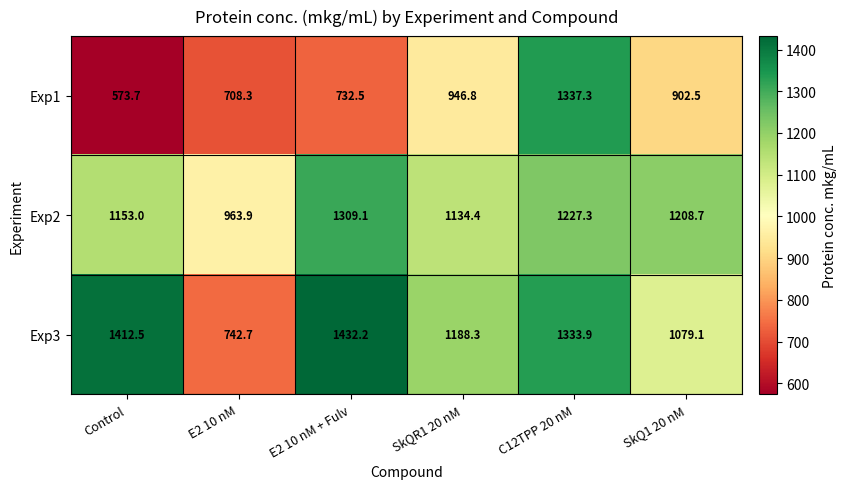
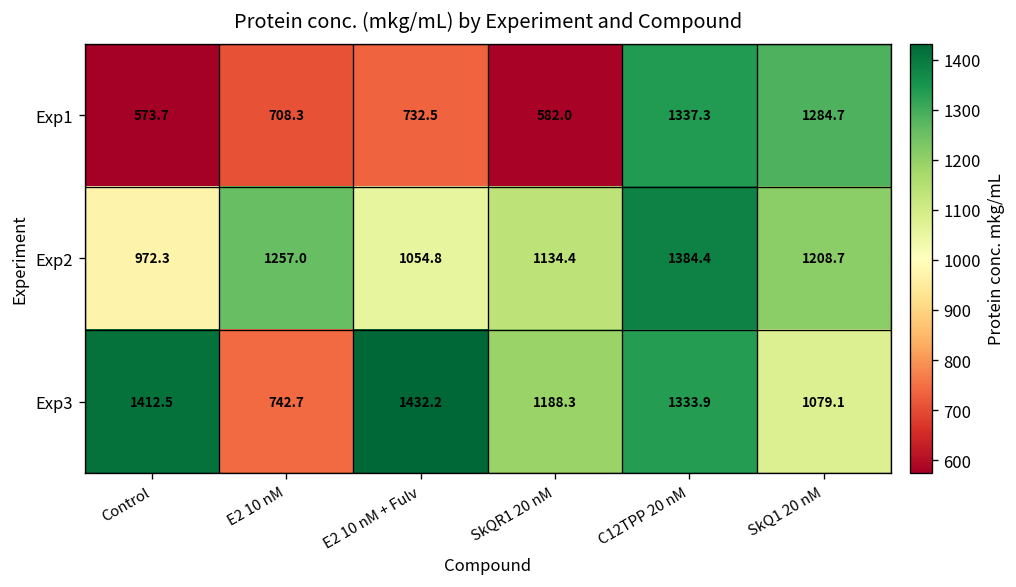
  {
    "Exp1": {
      "Control": 573.7,
      "E2 10 nM": 708.3,
      "E2 10 nM + Fulv": 732.5,
-     "SkQR1 20 nM": 946.8,
+     "SkQR1 20 nM": 582.0,
      "C12TPP 20 nM": 1337.3,
-     "SkQ1 20 nM": 902.5
+     "SkQ1 20 nM": 1284.7
    },
    "Exp2": {
-     "Control": 1153.0,
-     "E2 10 nM": 963.9,
-     "E2 10 nM + Fulv": 1309.1,
+     "Control": 972.3,
+     "E2 10 nM": 1257.0,
+     "E2 10 nM + Fulv": 1054.8,
      "SkQR1 20 nM": 1134.4,
-     "C12TPP 20 nM": 1227.3,
+     "C12TPP 20 nM": 1384.4,
      "SkQ1 20 nM": 1208.7
    },
    "Exp3": {
      "Control": 1412.5,
      "E2 10 nM": 742.7,
      "E2 10 nM + Fulv": 1432.2,
      "SkQR1 20 nM": 1188.3,
      "C12TPP 20 nM": 1333.9,
      "SkQ1 20 nM": 1079.1
    }
  }
